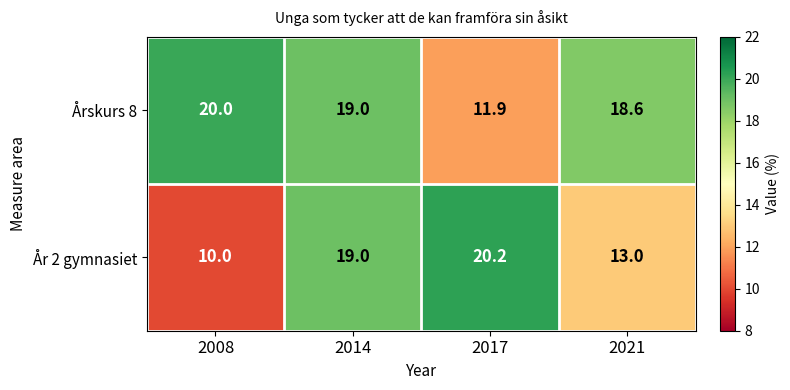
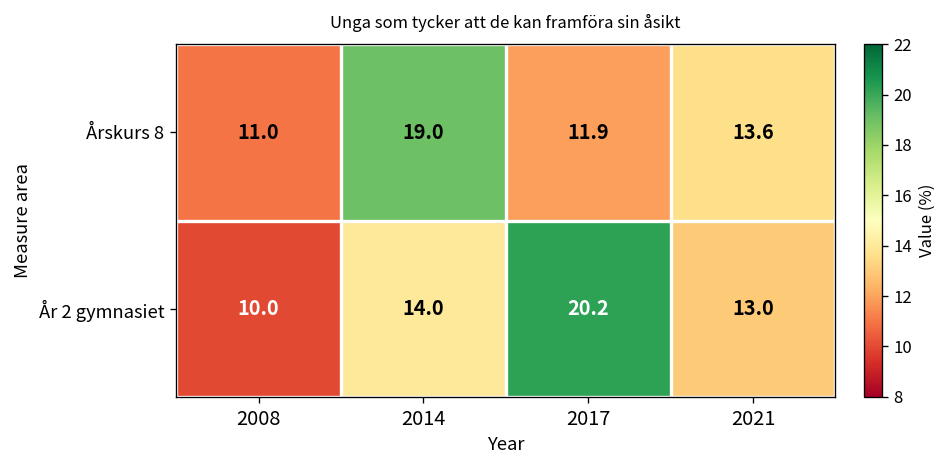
  {
    "Årskurs 8": {
-     "2008": 20.0,
+     "2008": 11.0,
      "2014": 19.0,
      "2017": 11.9,
-     "2021": 18.6
+     "2021": 13.6
    },
    "År 2 gymnasiet": {
      "2008": 10.0,
-     "2014": 19.0,
+     "2014": 14.0,
      "2017": 20.2,
      "2021": 13.0
    }
  }
